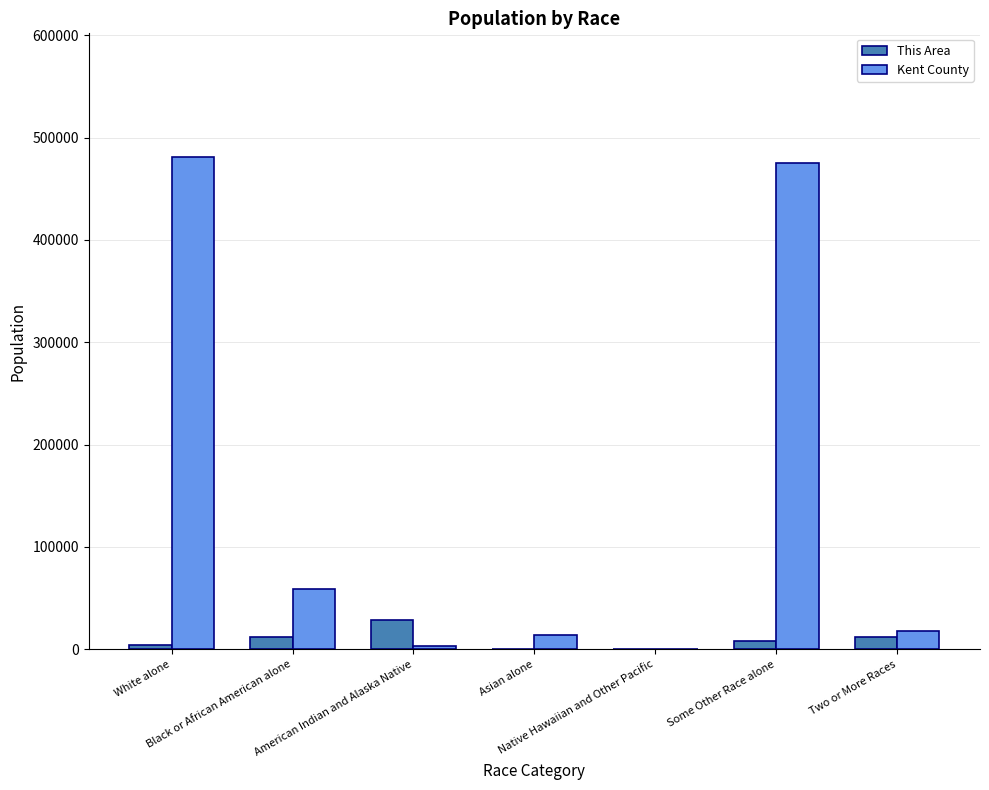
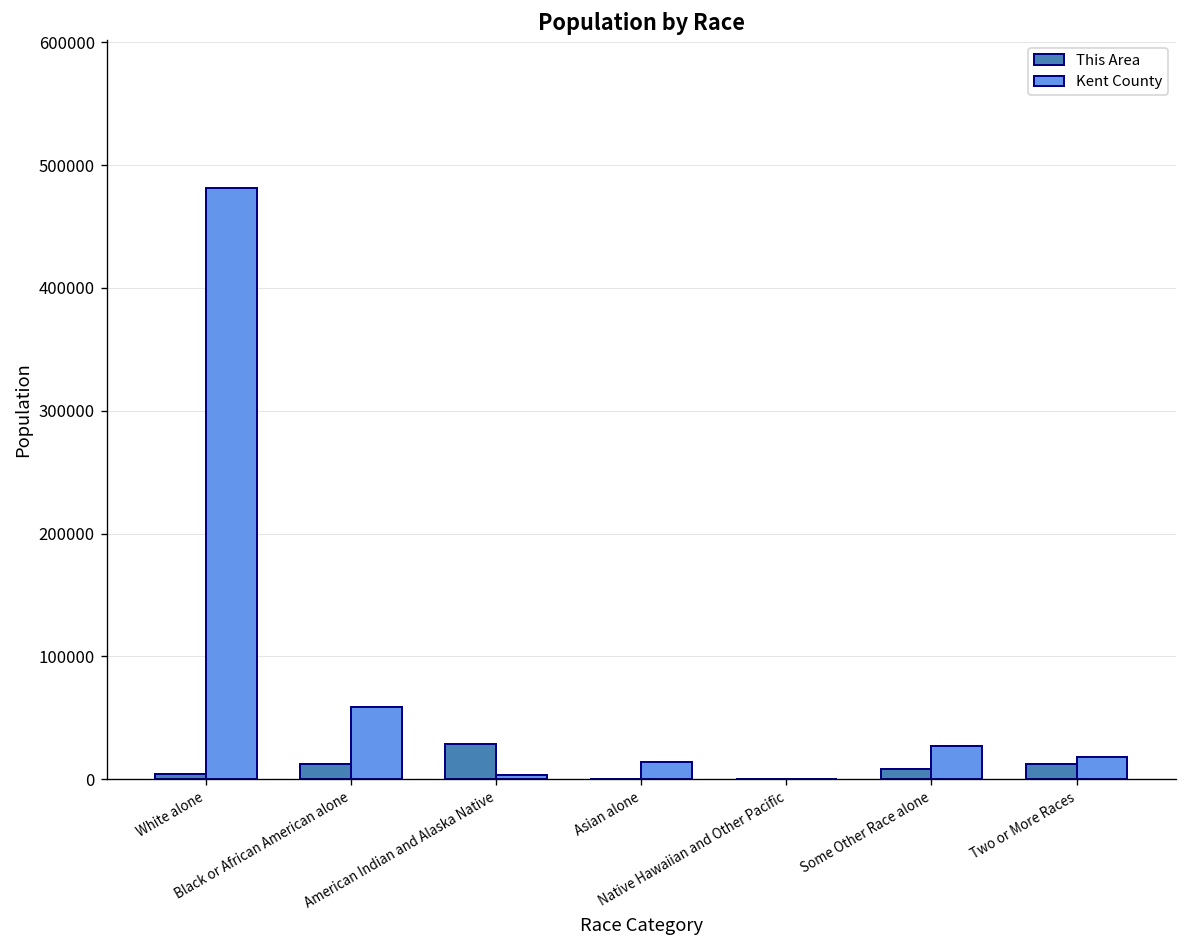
  {
    "This Area": {
      "White alone": 4000,
      "Black or African American alone": 12000,
      "American Indian and Alaska Native": 29000,
      "Some Other Race alone": 8000,
      "Two or More Races": 12000
    },
    "Kent County": {
      "White alone": 482000,
      "Black or African American alone": 59000,
      "American Indian and Alaska Native": 3000,
      "Asian alone": 14000,
-     "Some Other Race alone": 475000,
+     "Some Other Race alone": 27000,
      "Two or More Races": 18000
    }
  }
